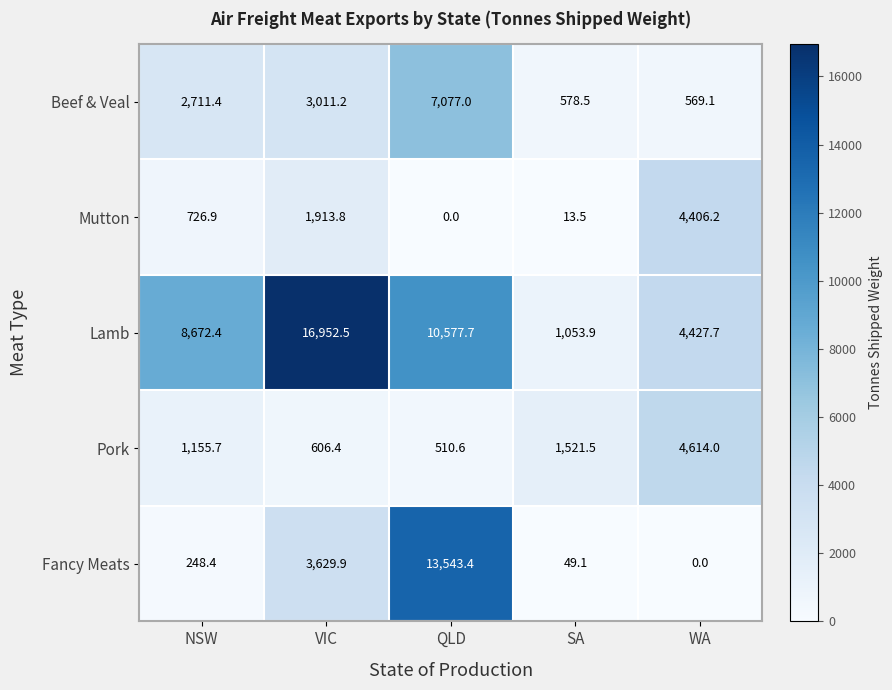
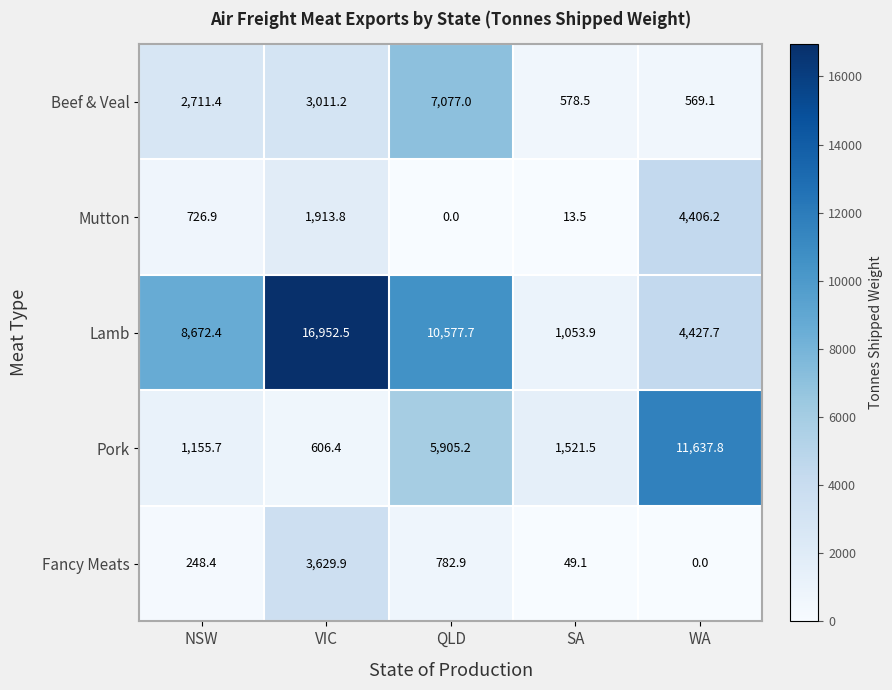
  {
    "Beef & Veal": {
      "NSW": "2,711.4",
      "VIC": "3,011.2",
      "QLD": "7,077.0",
      "SA": "578.5",
      "WA": "569.1"
    },
    "Mutton": {
      "NSW": "726.9",
      "VIC": "1,913.8",
      "QLD": "0.0",
      "SA": "13.5",
      "WA": "4,406.2"
    },
    "Lamb": {
      "NSW": "8,672.4",
      "VIC": "16,952.5",
      "QLD": "10,577.7",
      "SA": "1,053.9",
      "WA": "4,427.7"
    },
    "Pork": {
      "NSW": "1,155.7",
      "VIC": "606.4",
-     "QLD": "510.6",
+     "QLD": "5,905.2",
      "SA": "1,521.5",
-     "WA": "4,614.0"
+     "WA": "11,637.8"
    },
    "Fancy Meats": {
      "NSW": "248.4",
      "VIC": "3,629.9",
-     "QLD": "13,543.4",
+     "QLD": "782.9",
      "SA": "49.1",
      "WA": "0.0"
    }
  }
